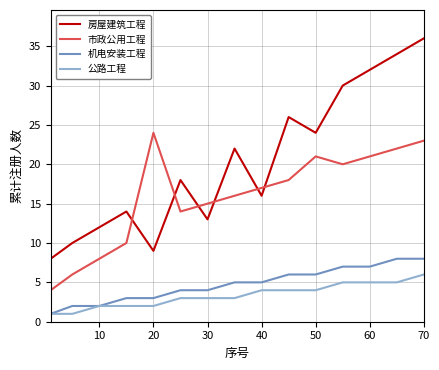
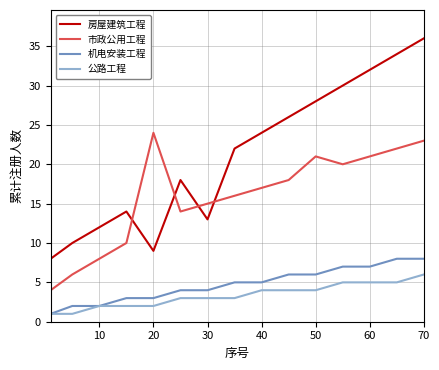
  {
    "房屋建筑工程": {
      "10": 12,
      "20": 9,
      "30": 13,
-     "40": 16,
-     "50": 24,
+     "40": 24,
+     "50": 28,
      "60": 32,
      "70": 36
    },
    "市政公用工程": {
      "10": 8,
      "20": 24,
      "30": 15,
      "40": 17,
      "50": 21,
      "60": 21,
      "70": 23
    }
  }
